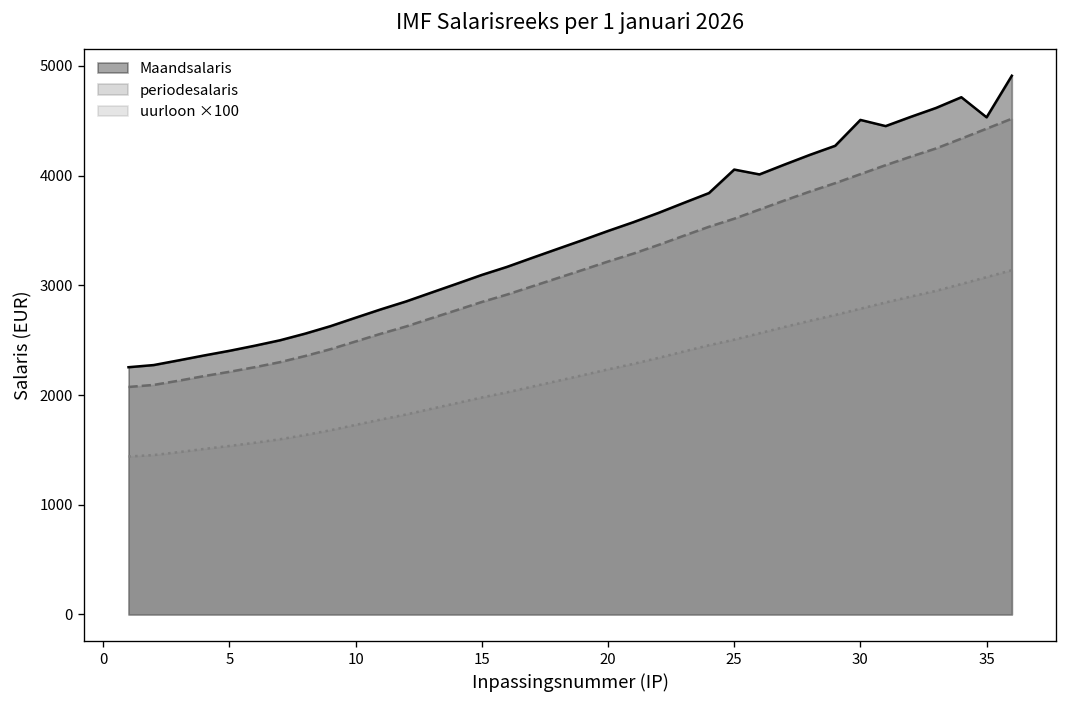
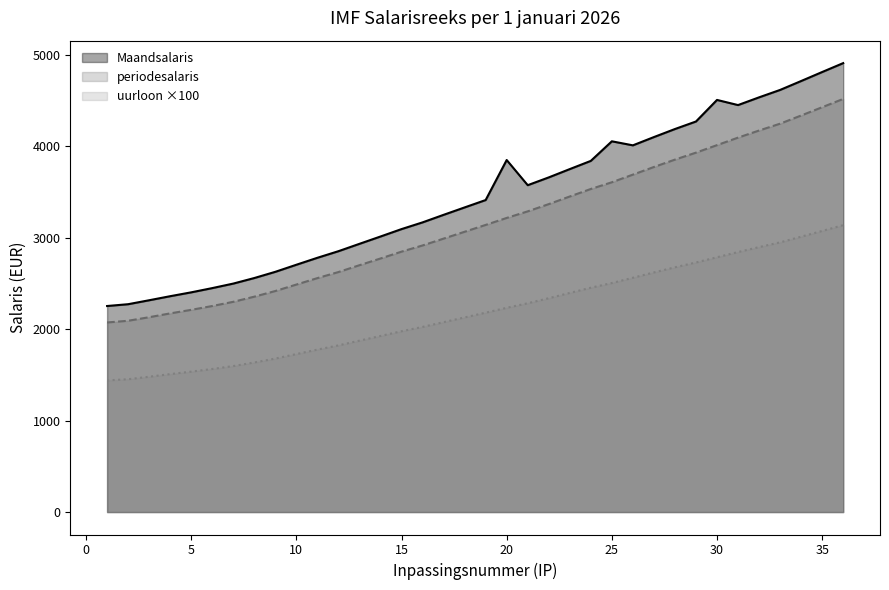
  {
    "Maandsalaris": {
      "5": 2400,
      "10": 2700,
      "15": 3100,
-     "20": 3500,
+     "20": 3900,
      "25": 4100,
      "30": 4500,
-     "35": 4500
+     "35": 4800
    }
  }
